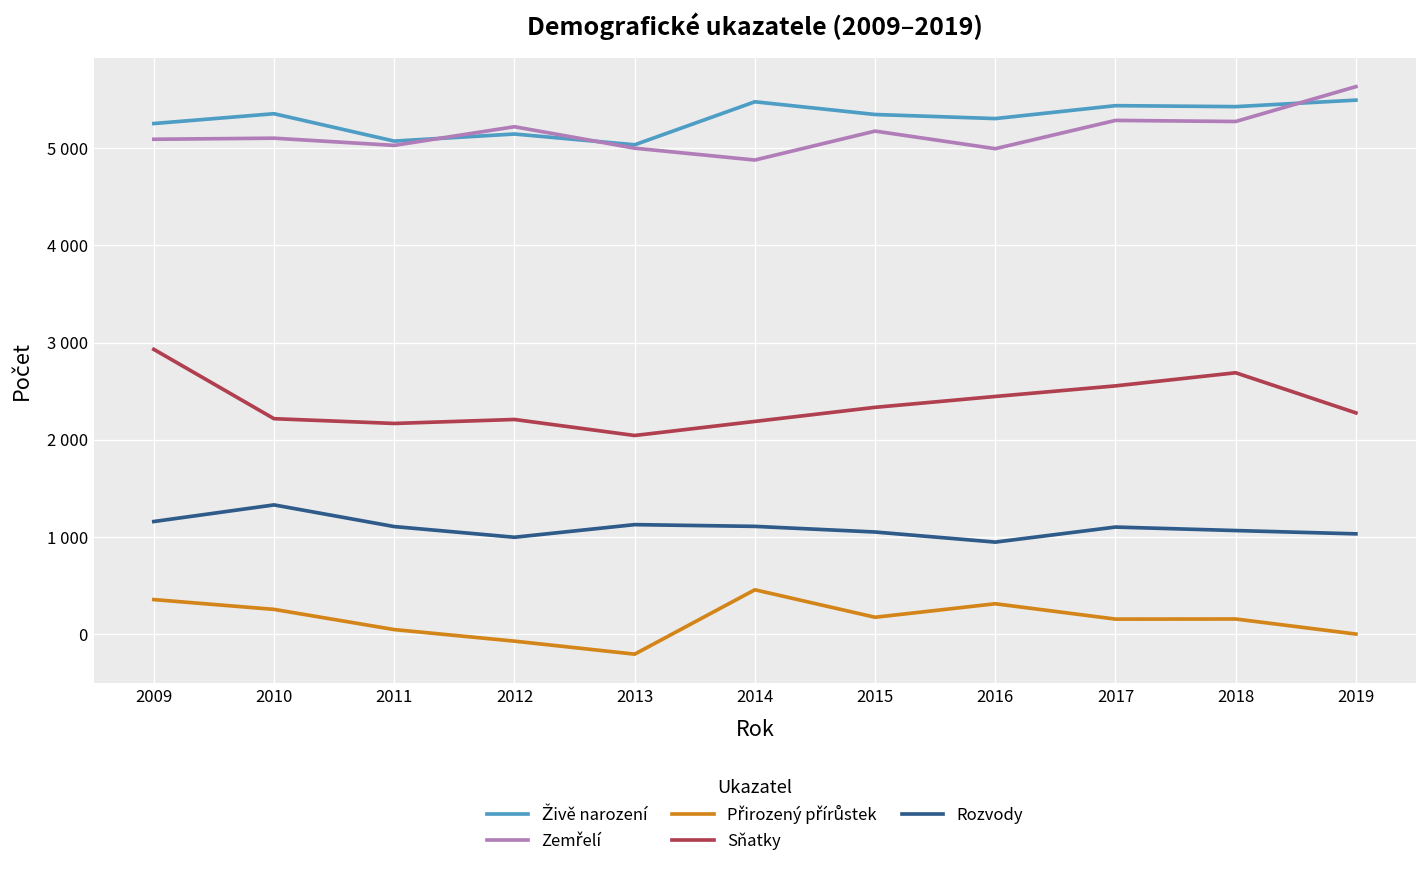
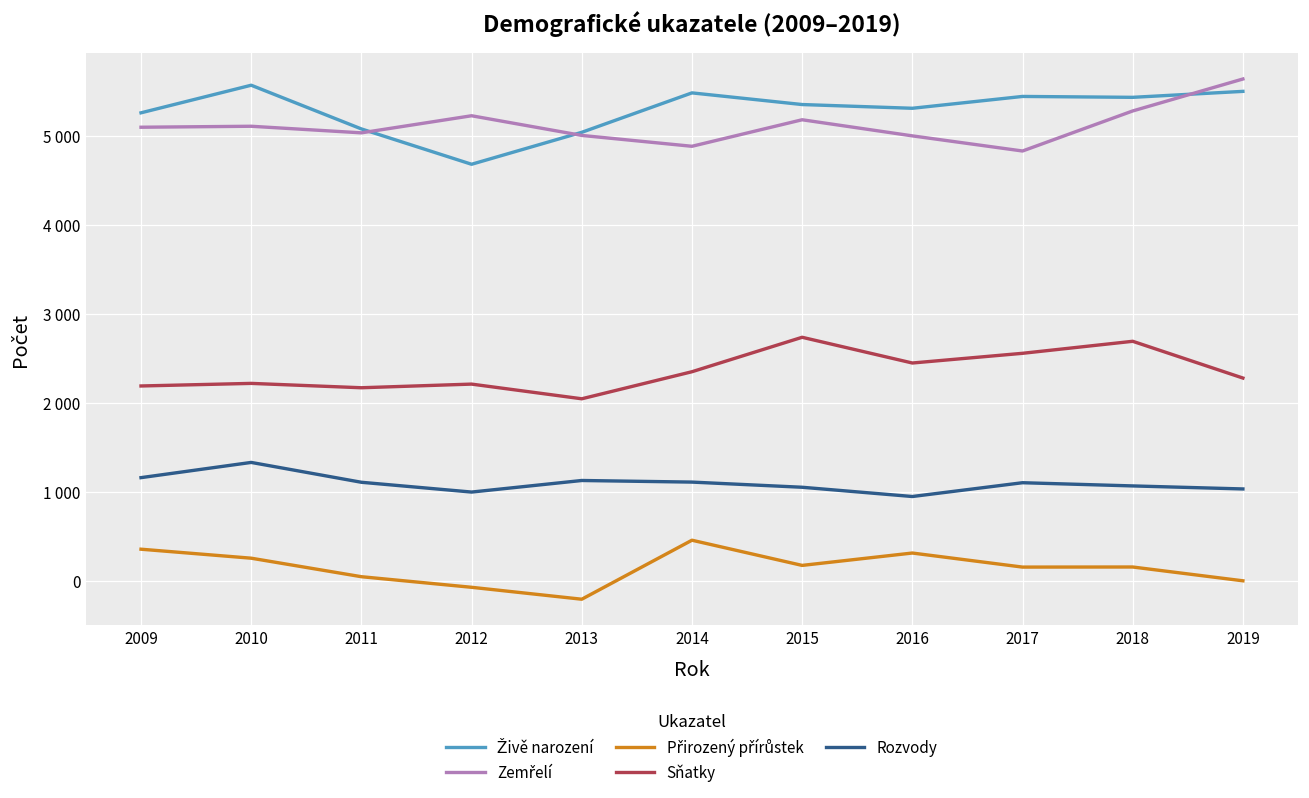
  {
    "Živě narození": {
      "2009": 5300,
-     "2010": 5400,
+     "2010": 5600,
      "2011": 5100,
-     "2012": 5100,
+     "2012": 4700,
      "2013": 5000,
      "2014": 5500,
      "2015": 5300,
      "2016": 5300,
      "2017": 5400,
      "2018": 5400,
      "2019": 5500
    },
    "Zemřelí": {
      "2009": 5100,
      "2010": 5100,
      "2011": 5000,
      "2012": 5200,
      "2013": 5000,
      "2014": 4900,
      "2015": 5200,
      "2016": 5000,
-     "2017": 5300,
+     "2017": 4800,
      "2018": 5300,
      "2019": 5600
    },
    "Přirozený přírůstek": {
      "2009": 400,
      "2010": 300,
      "2011": 0,
      "2012": -100,
      "2013": -200,
      "2014": 500,
      "2015": 200,
      "2016": 300,
      "2017": 200,
      "2018": 200,
      "2019": 0
    },
    "Sňatky": {
-     "2009": 2900,
+     "2009": 2200,
      "2010": 2200,
      "2011": 2200,
      "2012": 2200,
      "2013": 2000,
-     "2014": 2200,
-     "2015": 2300,
+     "2014": 2300,
+     "2015": 2700,
      "2016": 2400,
      "2017": 2600,
      "2018": 2700,
      "2019": 2300
    },
    "Rozvody": {
      "2009": 1200,
      "2010": 1300,
      "2011": 1100,
      "2012": 1000,
      "2013": 1100,
      "2014": 1100,
      "2015": 1000,
      "2016": 900,
      "2017": 1100,
      "2018": 1100,
      "2019": 1000
    }
  }
